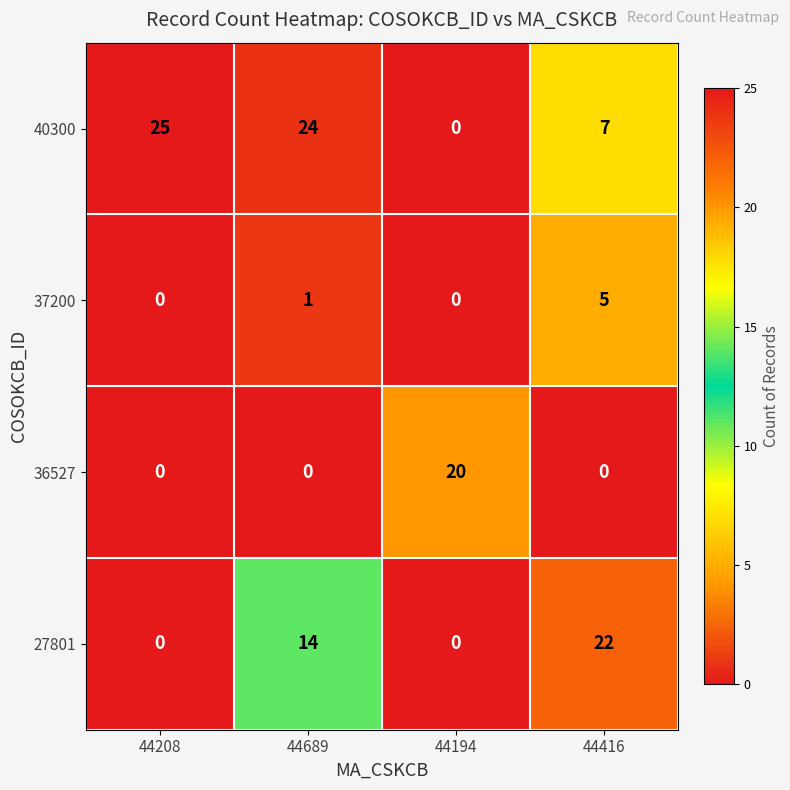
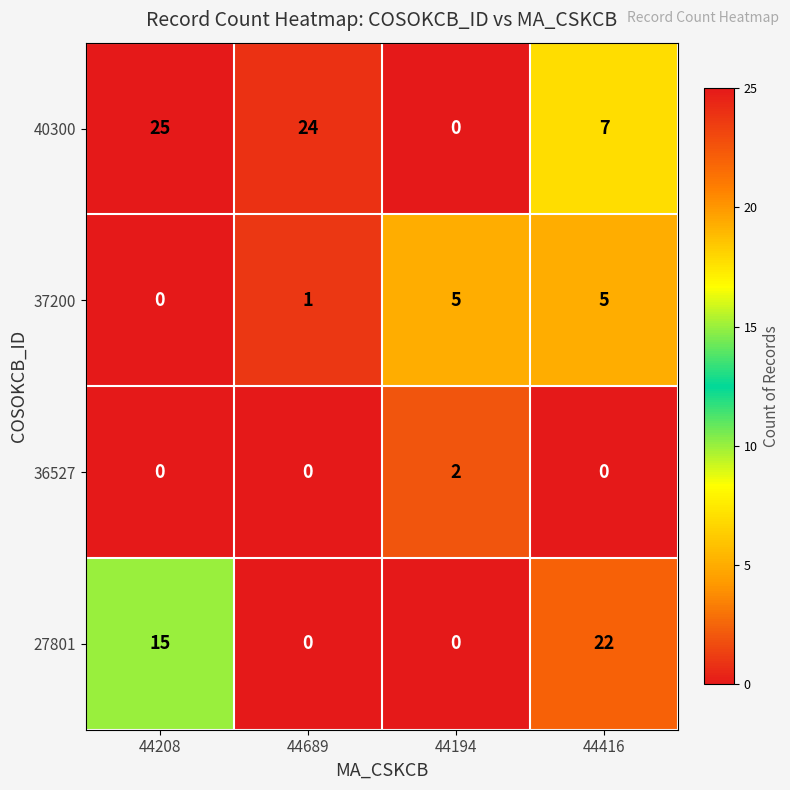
  {
    "40300": {
      "44208": 25,
      "44689": 24,
      "44194": 0,
      "44416": 7
    },
    "37200": {
      "44208": 0,
      "44689": 1,
-     "44194": 0,
+     "44194": 5,
      "44416": 5
    },
    "36527": {
      "44208": 0,
      "44689": 0,
-     "44194": 20,
+     "44194": 2,
      "44416": 0
    },
    "27801": {
-     "44208": 0,
-     "44689": 14,
+     "44208": 15,
+     "44689": 0,
      "44194": 0,
      "44416": 22
    }
  }
